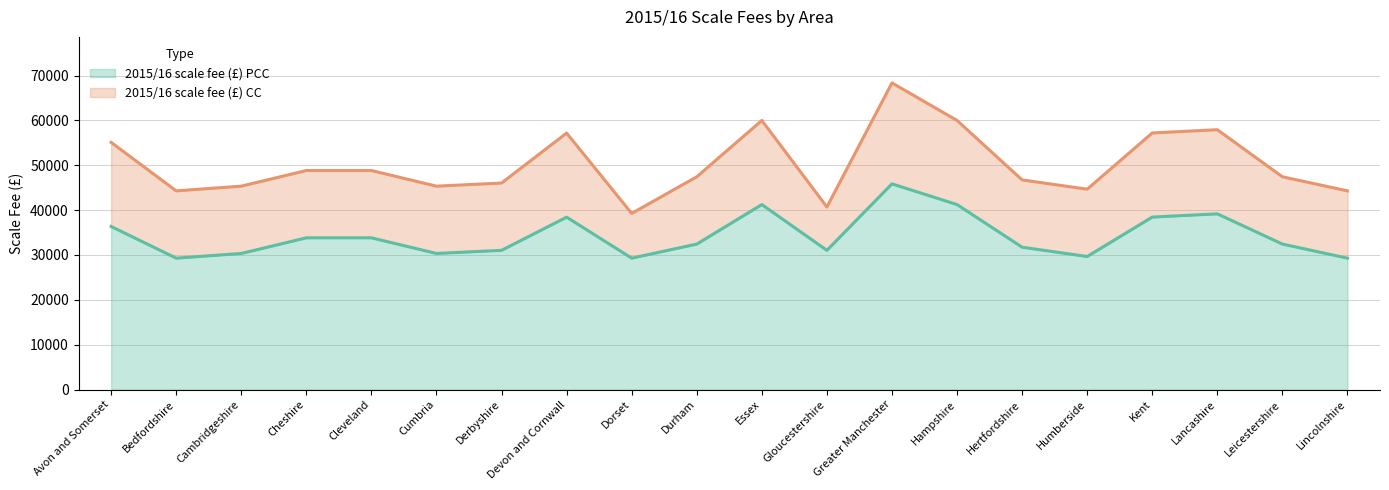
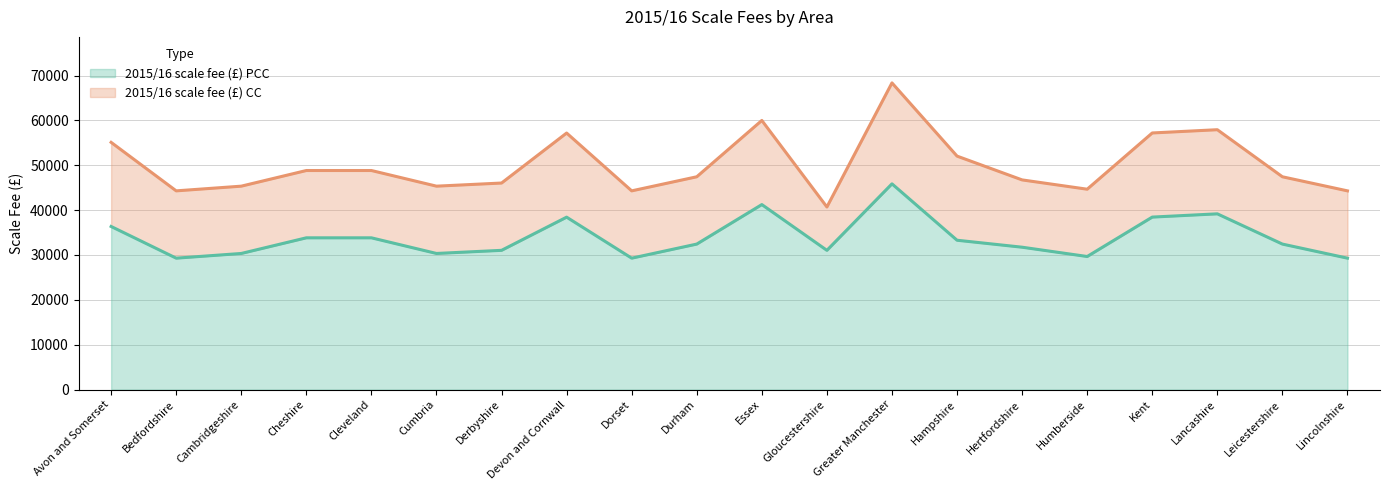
  {
    "2015/16 scale fee (£) PCC": {
      "Avon and Somerset": 36000,
      "Bedfordshire": 29000,
      "Cambridgeshire": 30000,
      "Cheshire": 34000,
      "Cleveland": 34000,
      "Cumbria": 30000,
      "Derbyshire": 31000,
      "Devon and Cornwall": 38000,
      "Dorset": 29000,
      "Durham": 32000,
      "Essex": 41000,
      "Gloucestershire": 31000,
      "Greater Manchester": 46000,
-     "Hampshire": 41000,
+     "Hampshire": 33000,
      "Hertfordshire": 32000,
      "Humberside": 30000,
      "Kent": 38000,
      "Lancashire": 39000,
      "Leicestershire": 32000,
      "Lincolnshire": 29000
    },
    "2015/16 scale fee (£) CC": {
      "Avon and Somerset": 19000,
      "Bedfordshire": 15000,
      "Cambridgeshire": 15000,
      "Cheshire": 15000,
      "Cleveland": 15000,
      "Cumbria": 15000,
      "Derbyshire": 15000,
      "Devon and Cornwall": 19000,
-     "Dorset": 10000,
+     "Dorset": 15000,
      "Durham": 15000,
      "Essex": 19000,
      "Gloucestershire": 10000,
      "Greater Manchester": 23000,
      "Hampshire": 19000,
      "Hertfordshire": 15000,
      "Humberside": 15000,
      "Kent": 19000,
      "Lancashire": 19000,
      "Leicestershire": 15000,
      "Lincolnshire": 15000
    }
  }
